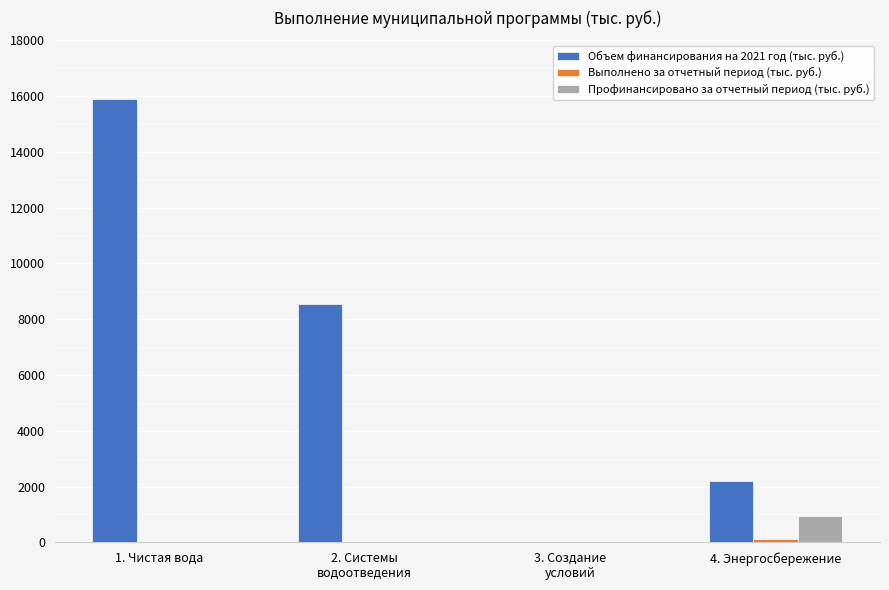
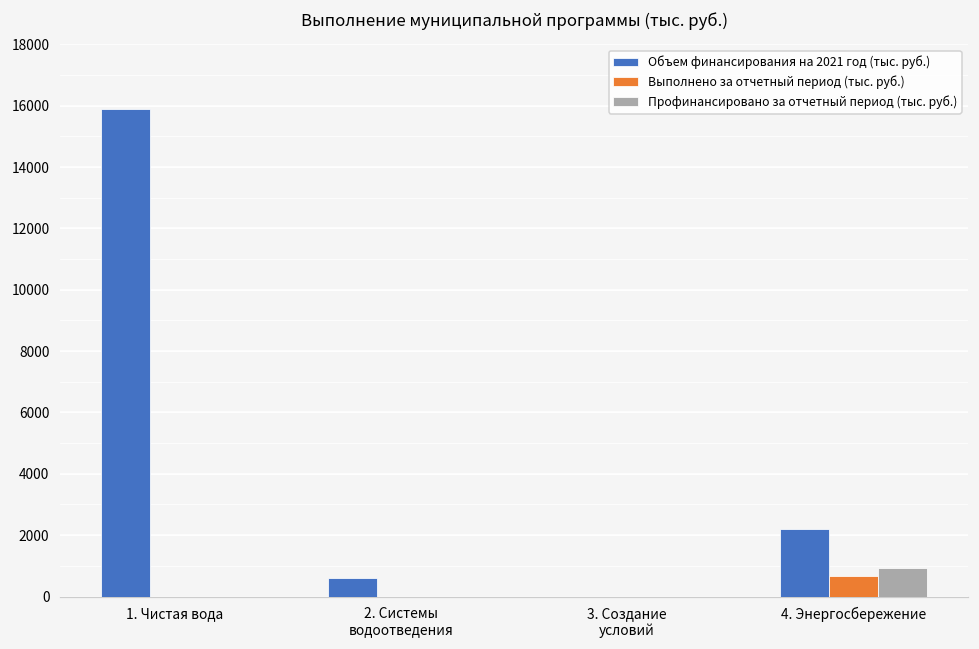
  {
    "Объем финансирования на 2021 год (тыс. руб.)": {
      "1. Чистая вода": 15900,
-     "2. Системы водоотведения": 8500,
+     "2. Системы водоотведения": 600,
      "3. Создание условий": 0,
      "4. Энергосбережение": 2200
    },
    "Выполнено за отчетный период (тыс. руб.)": {
      "1. Чистая вода": 0,
      "2. Системы водоотведения": 0,
      "3. Создание условий": 0,
-     "4. Энергосбережение": 100
+     "4. Энергосбережение": 700
    },
    "Профинансировано за отчетный период (тыс. руб.)": {
      "1. Чистая вода": 0,
      "2. Системы водоотведения": 0,
      "3. Создание условий": 0,
      "4. Энергосбережение": 900
    }
  }
